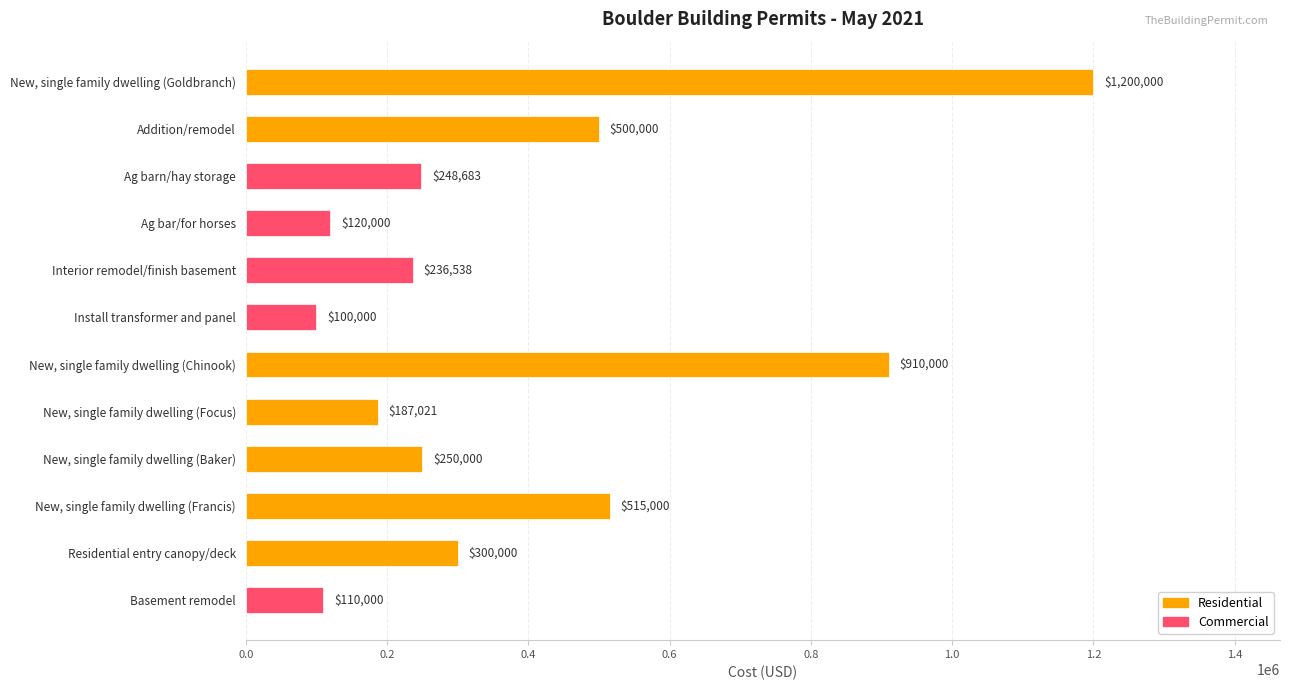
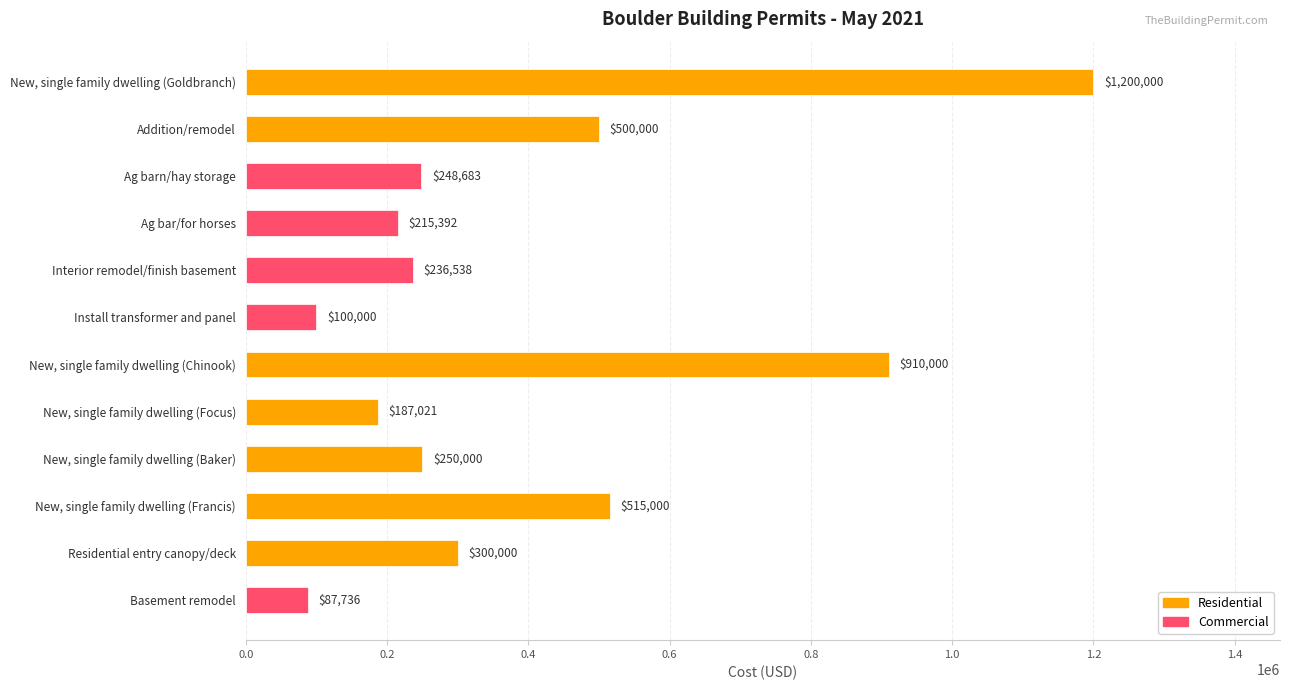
  {
    "New, single family dwelling (Goldbranch)": "$1,200,000",
    "Addition/remodel": "$500,000",
    "Ag barn/hay storage": "$248,683",
-   "Ag bar/for horses": "$120,000",
+   "Ag bar/for horses": "$215,392",
    "Interior remodel/finish basement": "$236,538",
    "Install transformer and panel": "$100,000",
    "New, single family dwelling (Chinook)": "$910,000",
    "New, single family dwelling (Focus)": "$187,021",
    "New, single family dwelling (Baker)": "$250,000",
    "New, single family dwelling (Francis)": "$515,000",
    "Residential entry canopy/deck": "$300,000",
-   "Basement remodel": "$110,000"
+   "Basement remodel": "$87,736"
  }
